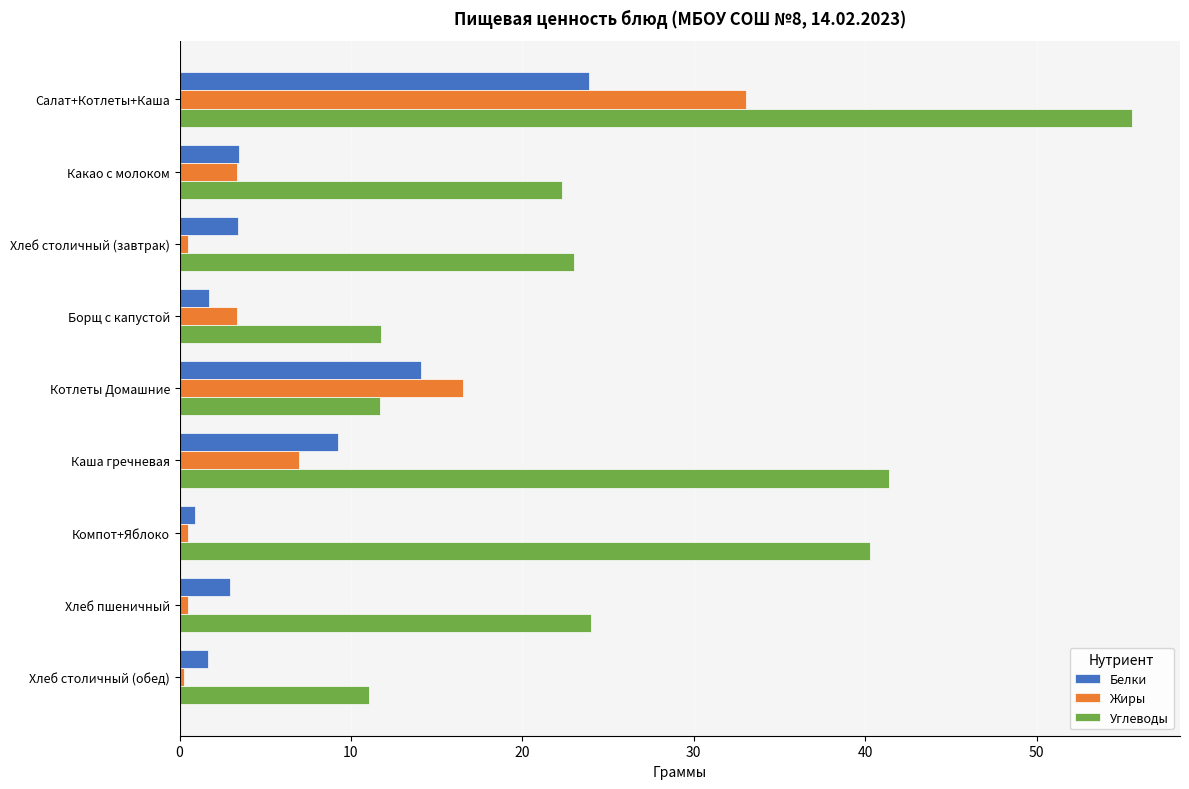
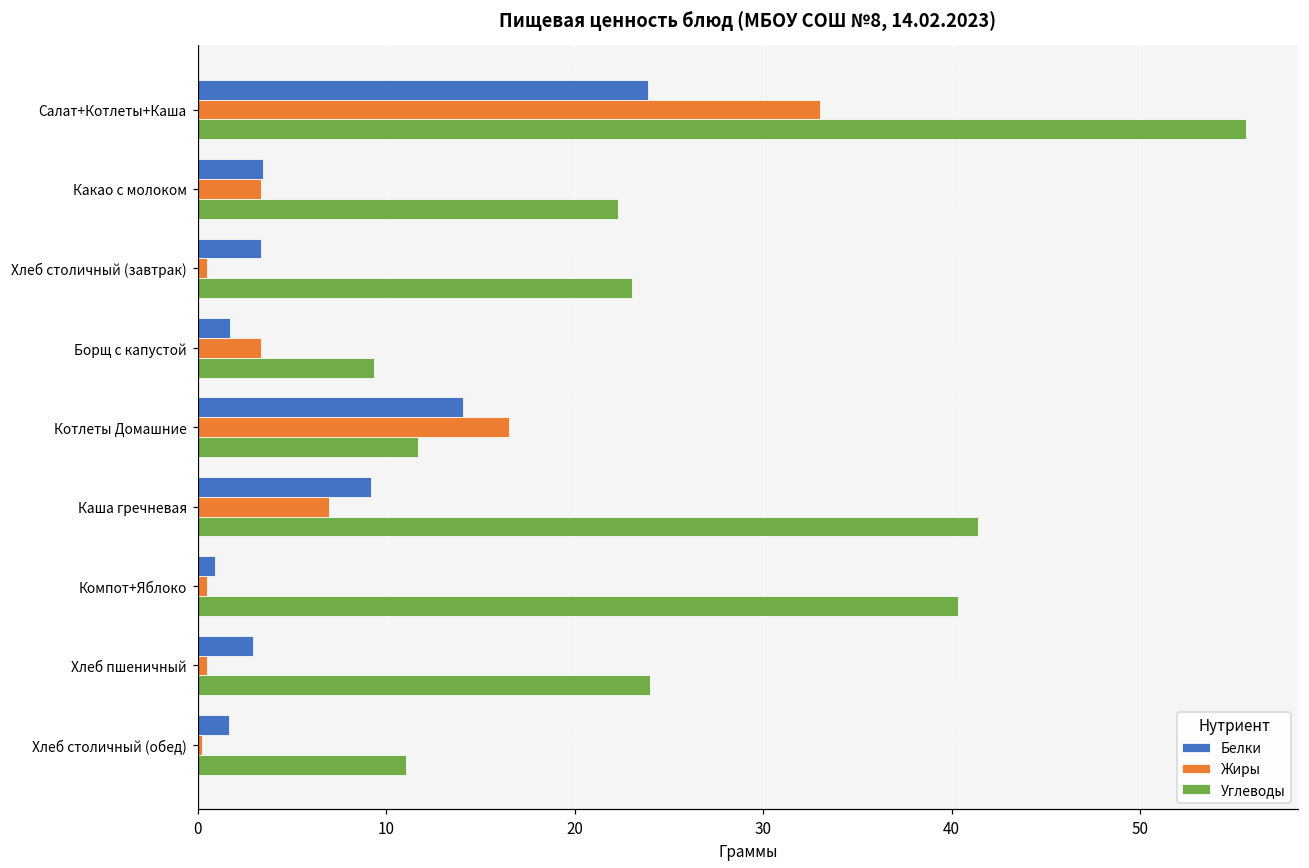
  {
    "Белки": {
      "Салат+Котлеты+Каша": 23.9,
      "Какао с молоком": 3.5,
      "Хлеб столичный (завтрак)": 3.4,
      "Борщ с капустой": 1.7,
      "Котлеты Домашние": 14.1,
      "Каша гречневая": 9.2,
      "Компот+Яблоко": 0.9,
      "Хлеб пшеничный": 3.0,
      "Хлеб столичный (обед)": 1.7
    },
    "Жиры": {
      "Салат+Котлеты+Каша": 33.0,
      "Какао с молоком": 3.4,
      "Хлеб столичный (завтрак)": 0.5,
      "Борщ с капустой": 3.3,
      "Котлеты Домашние": 16.5,
      "Каша гречневая": 7.0,
      "Компот+Яблоко": 0.5,
      "Хлеб пшеничный": 0.5,
      "Хлеб столичный (обед)": 0.3
    },
    "Углеводы": {
      "Салат+Котлеты+Каша": 55.6,
      "Какао с молоком": 22.3,
      "Хлеб столичный (завтрак)": 23.0,
-     "Борщ с капустой": 11.8,
+     "Борщ с капустой": 9.4,
      "Котлеты Домашние": 11.7,
      "Каша гречневая": 41.4,
      "Компот+Яблоко": 40.3,
      "Хлеб пшеничный": 24.0,
      "Хлеб столичный (обед)": 11.0
    }
  }
